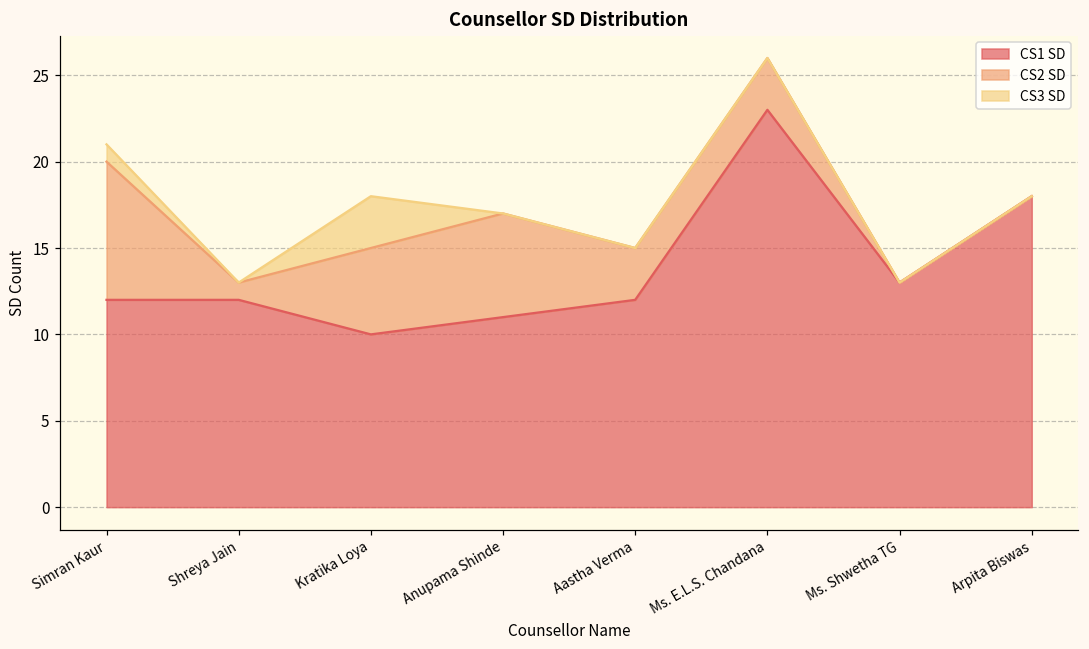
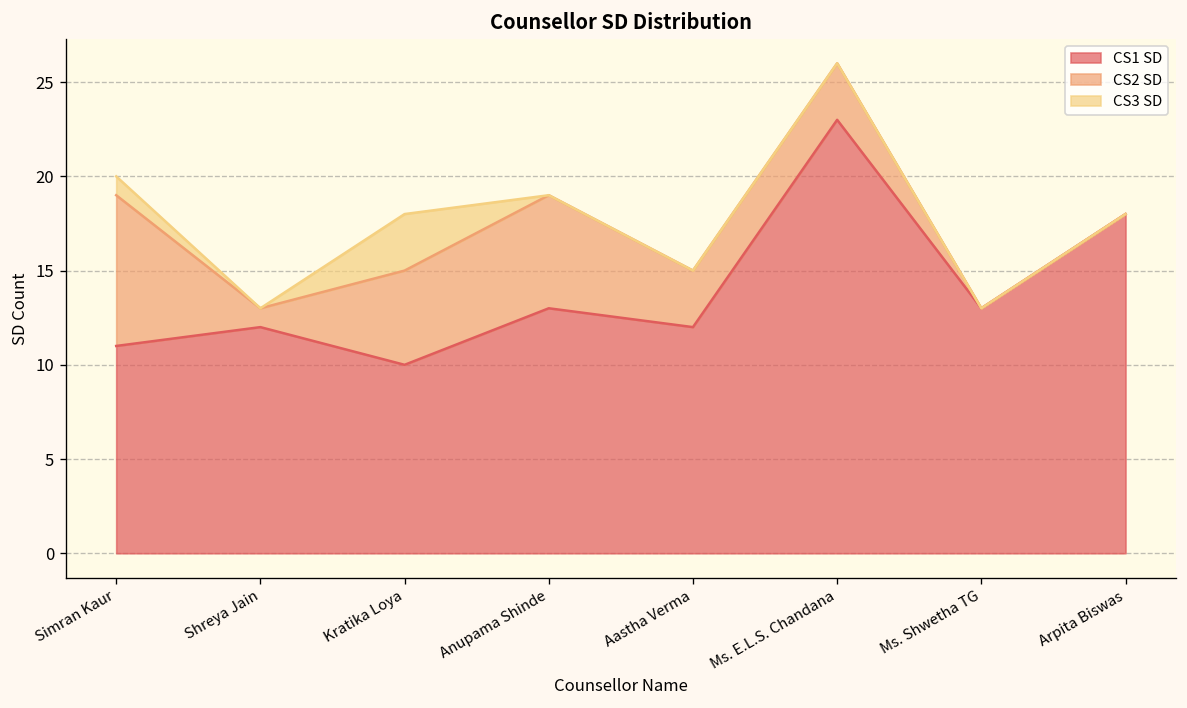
  {
    "CS1 SD": {
-     "Simran Kaur": 12,
+     "Simran Kaur": 11,
      "Shreya Jain": 12,
      "Kratika Loya": 10,
-     "Anupama Shinde": 11,
+     "Anupama Shinde": 13,
      "Aastha Verma": 12,
      "Ms. E.L.S. Chandana": 23
    }
  }
